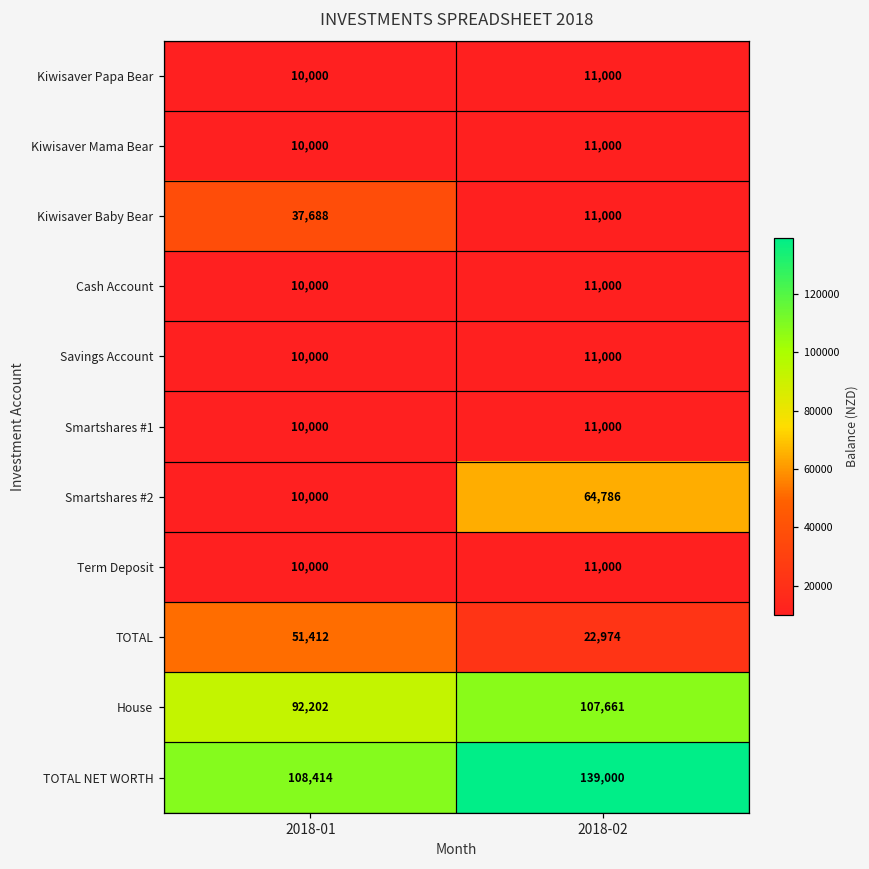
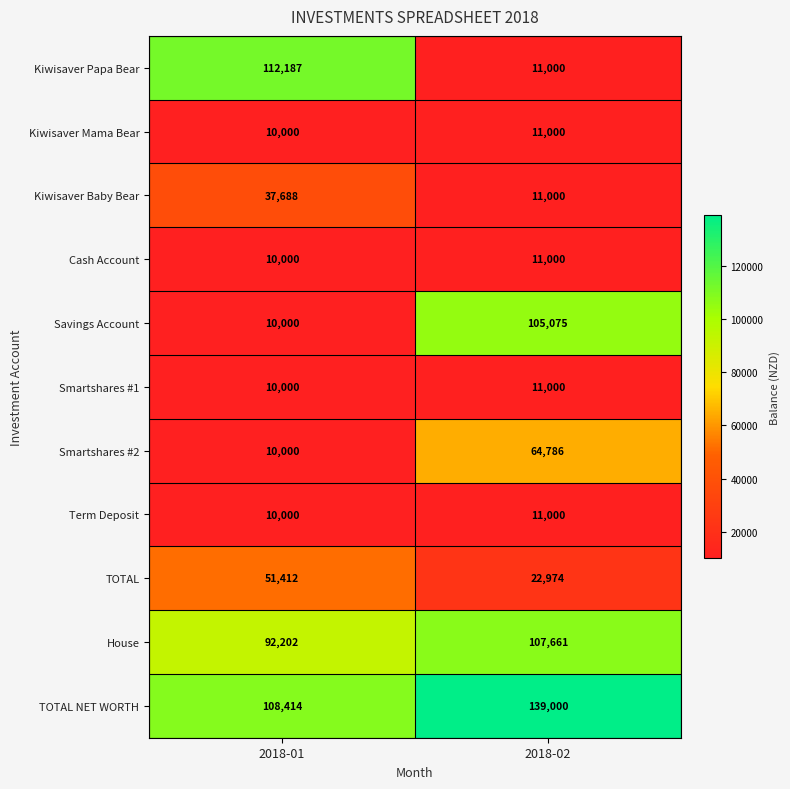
  {
    "Kiwisaver Papa Bear": {
-     "2018-01": "10,000",
+     "2018-01": "112,187",
      "2018-02": "11,000"
    },
    "Kiwisaver Mama Bear": {
      "2018-01": "10,000",
      "2018-02": "11,000"
    },
    "Kiwisaver Baby Bear": {
      "2018-01": "37,688",
      "2018-02": "11,000"
    },
    "Cash Account": {
      "2018-01": "10,000",
      "2018-02": "11,000"
    },
    "Savings Account": {
      "2018-01": "10,000",
-     "2018-02": "11,000"
+     "2018-02": "105,075"
    },
    "Smartshares #1": {
      "2018-01": "10,000",
      "2018-02": "11,000"
    },
    "Smartshares #2": {
      "2018-01": "10,000",
      "2018-02": "64,786"
    },
    "Term Deposit": {
      "2018-01": "10,000",
      "2018-02": "11,000"
    },
    "TOTAL": {
      "2018-01": "51,412",
      "2018-02": "22,974"
    },
    "House": {
      "2018-01": "92,202",
      "2018-02": "107,661"
    },
    "TOTAL NET WORTH": {
      "2018-01": "108,414",
      "2018-02": "139,000"
    }
  }
